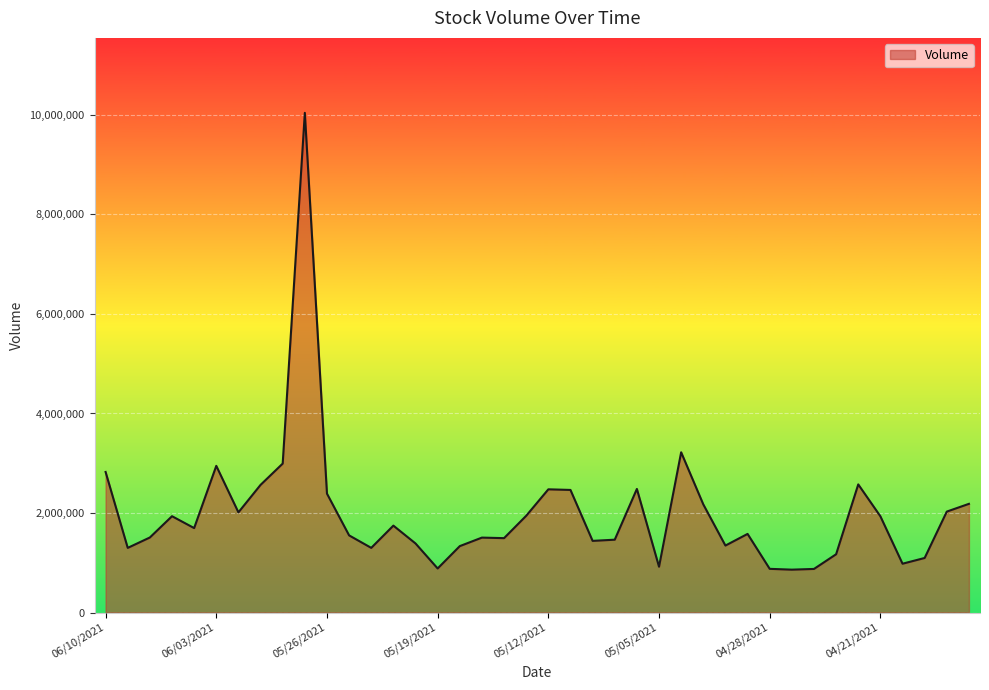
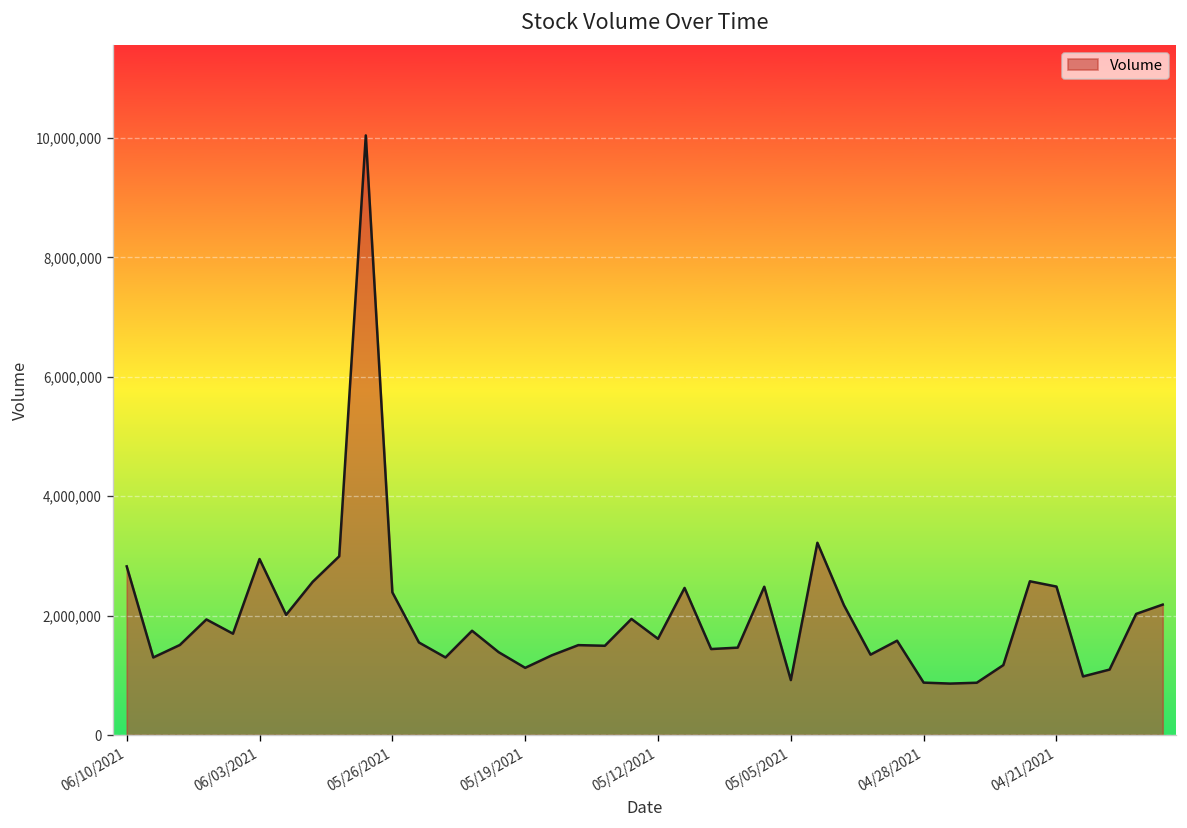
  {
    "06/10/2021": "2,800,000",
    "06/03/2021": "2,900,000",
    "05/26/2021": "2,400,000",
-   "05/19/2021": "900,000",
-   "05/12/2021": "2,500,000",
+   "05/19/2021": "1,100,000",
+   "05/12/2021": "1,600,000",
    "05/05/2021": "900,000",
    "04/28/2021": "900,000",
-   "04/21/2021": "1,900,000"
+   "04/21/2021": "2,500,000"
  }
